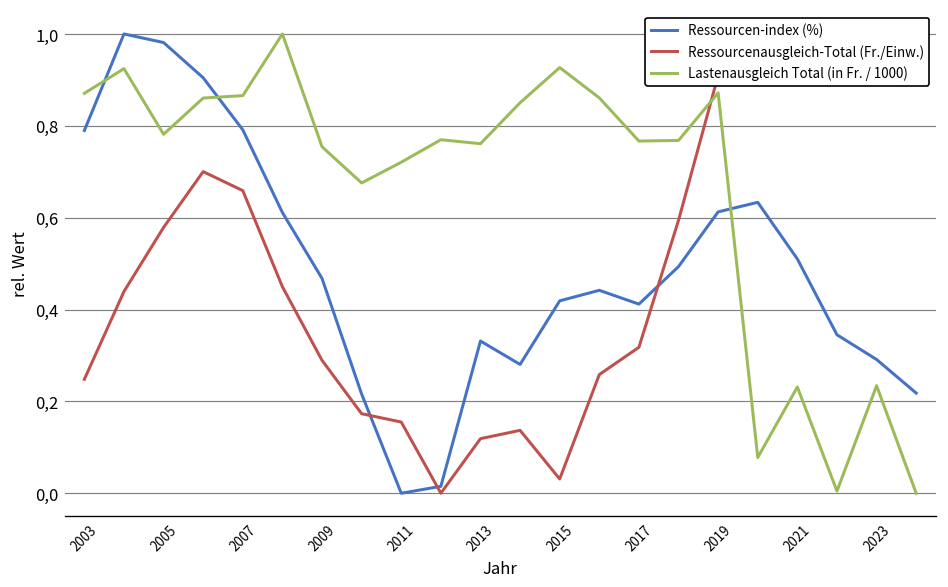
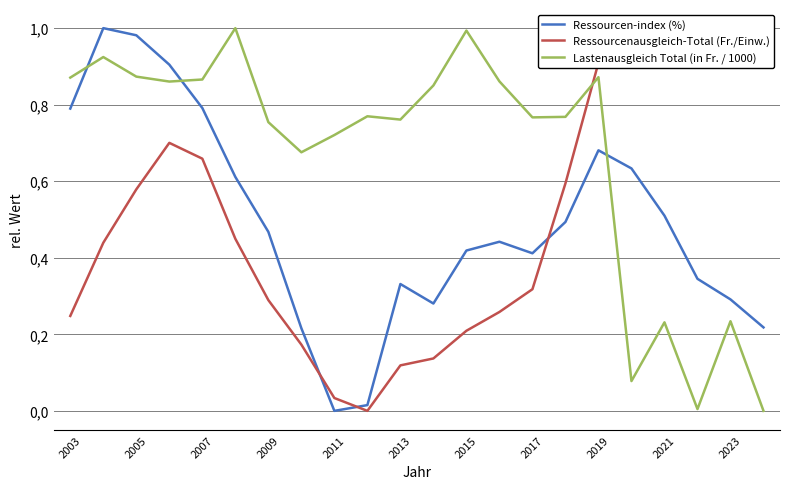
  {
    "Ressourcen-index (%)": {
      "2003": 7.9,
      "2005": 9.8,
      "2007": 7.9,
      "2009": 4.7,
      "2011": 0.0,
      "2013": 3.3,
      "2015": 4.2,
      "2017": 4.1,
-     "2019": 6.1,
+     "2019": 6.8,
      "2021": 5.1,
      "2023": 2.9
    },
    "Ressourcenausgleich-Total (Fr./Einw.)": {
      "2003": 2.5,
      "2005": 5.8,
      "2007": 6.6,
      "2009": 2.9,
-     "2011": 1.6,
+     "2011": 0.3,
      "2013": 1.2,
-     "2015": 0.3,
+     "2015": 2.1,
      "2017": 3.2
    },
    "Lastenausgleich Total (in Fr. / 1000)": {
      "2003": 8.7,
-     "2005": 7.8,
+     "2005": 8.7,
      "2007": 8.7,
      "2009": 7.5,
      "2011": 7.2,
      "2013": 7.6,
-     "2015": 9.3,
+     "2015": 9.9,
      "2017": 7.7,
      "2019": 8.7,
      "2021": 2.3,
      "2023": 2.3
    }
  }
